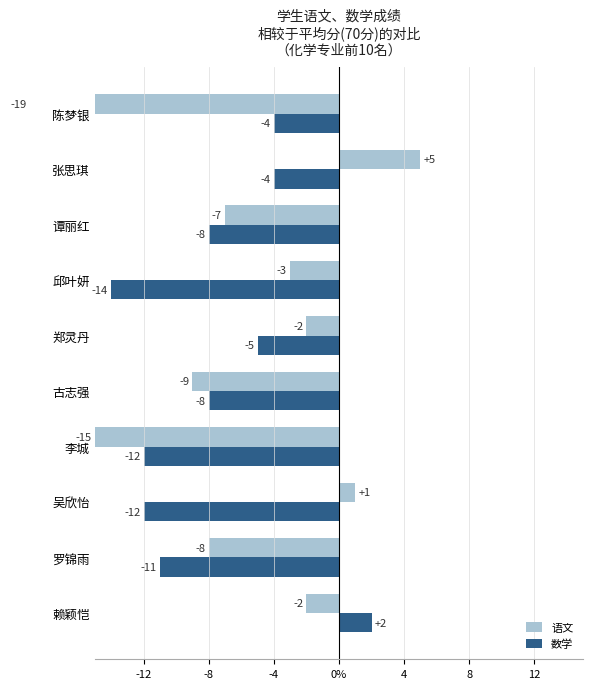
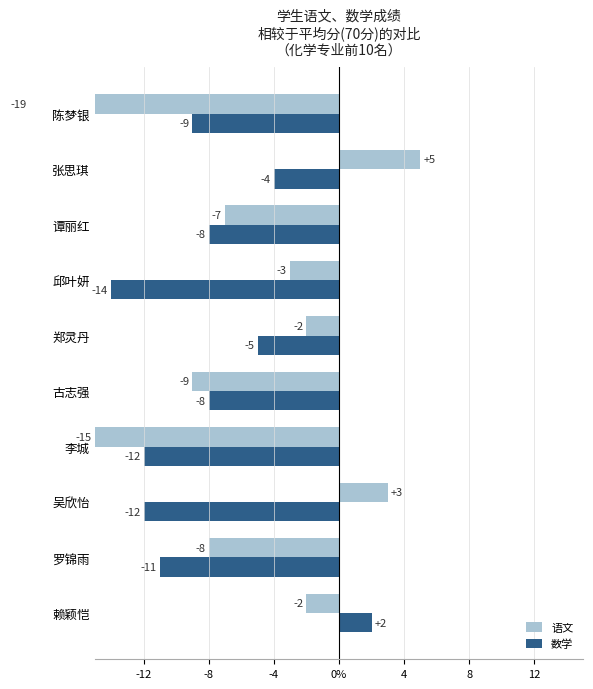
  {
    "语文": {
      "张思琪": "+5",
      "谭丽红": "-7",
      "邱叶妍": "-3",
      "郑灵丹": "-2",
      "古志强": "-9",
      "李城": "-15",
-     "吴欣怡": "+1",
+     "吴欣怡": "+3",
      "罗锦雨": "-8",
      "赖颖恺": "-2"
    },
    "数学": {
-     "陈梦银": "-4",
+     "陈梦银": "-9",
      "张思琪": "-4",
      "谭丽红": "-8",
      "邱叶妍": "-14",
      "郑灵丹": "-5",
      "古志强": "-8",
      "李城": "-12",
      "吴欣怡": "-12",
      "罗锦雨": "-11",
      "赖颖恺": "+2"
    }
  }
